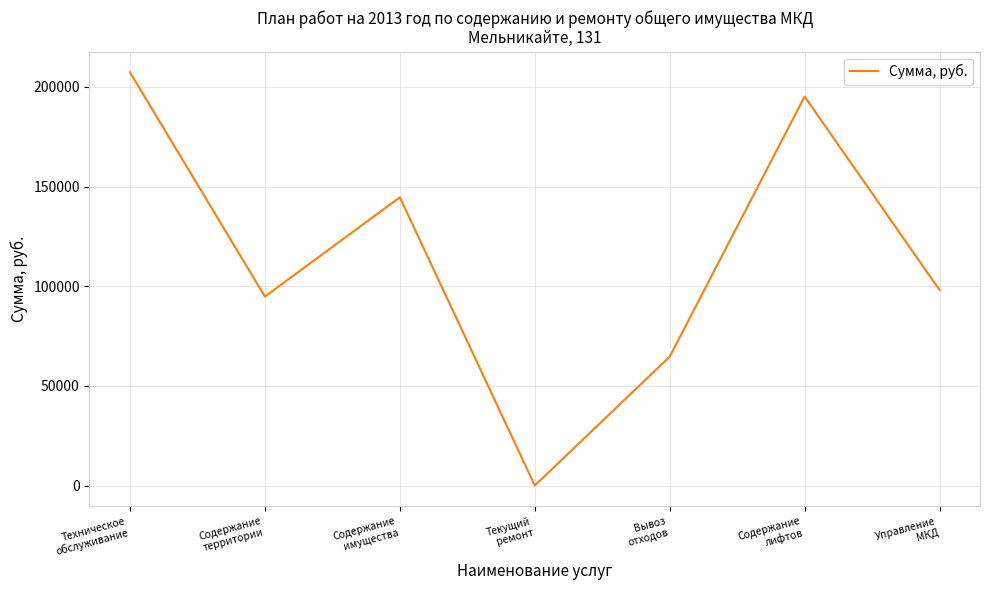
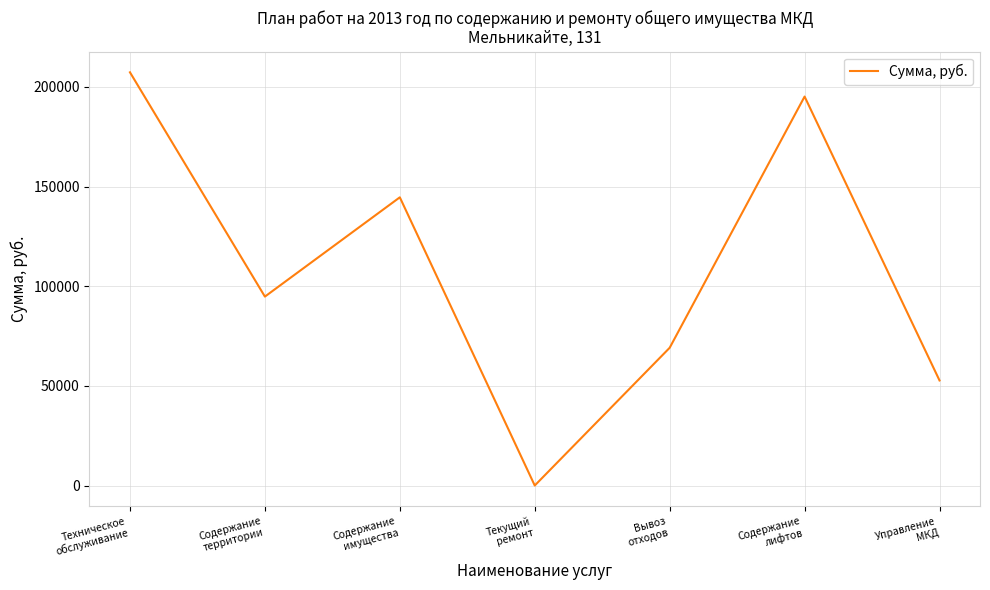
  {
    "Техническое обслуживание": 207000,
    "Содержание территории": 95000,
    "Содержание имущества": 145000,
    "Текущий ремонт": 0,
-   "Вывоз отходов": 65000,
+   "Вывоз отходов": 69000,
    "Содержание лифтов": 195000,
-   "Управление МКД": 98000
+   "Управление МКД": 53000
  }
